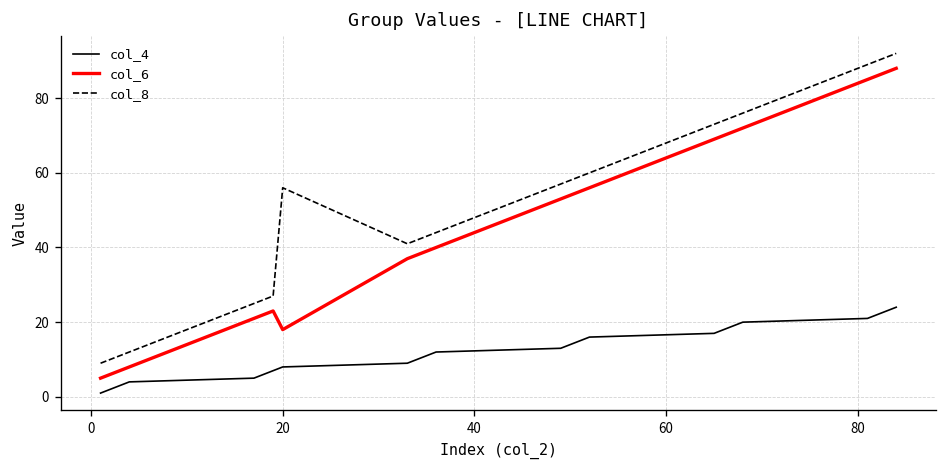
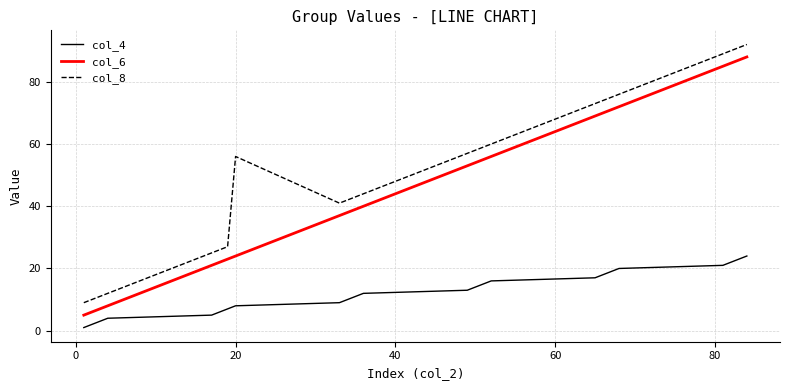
  {
    "col_6": {
-     "20": 18
+     "20": 24
    }
  }
